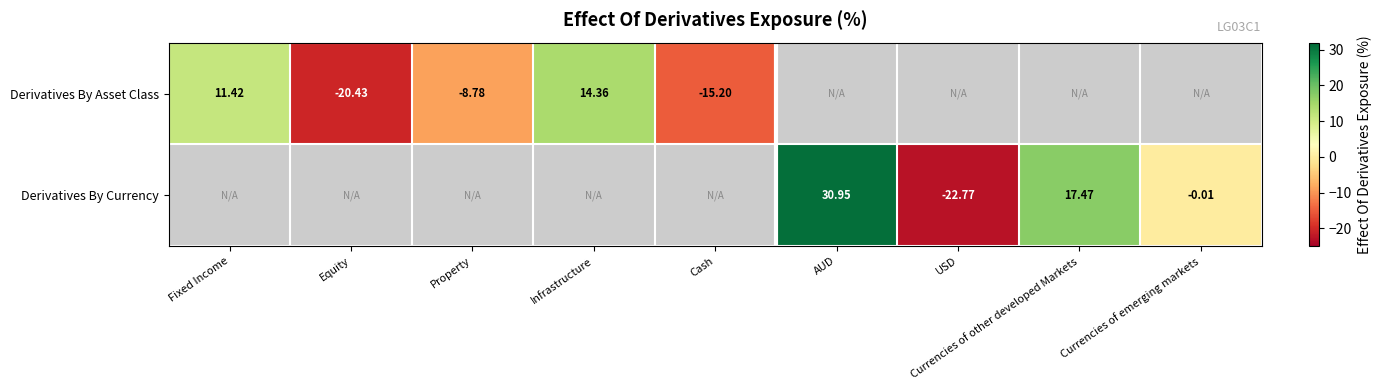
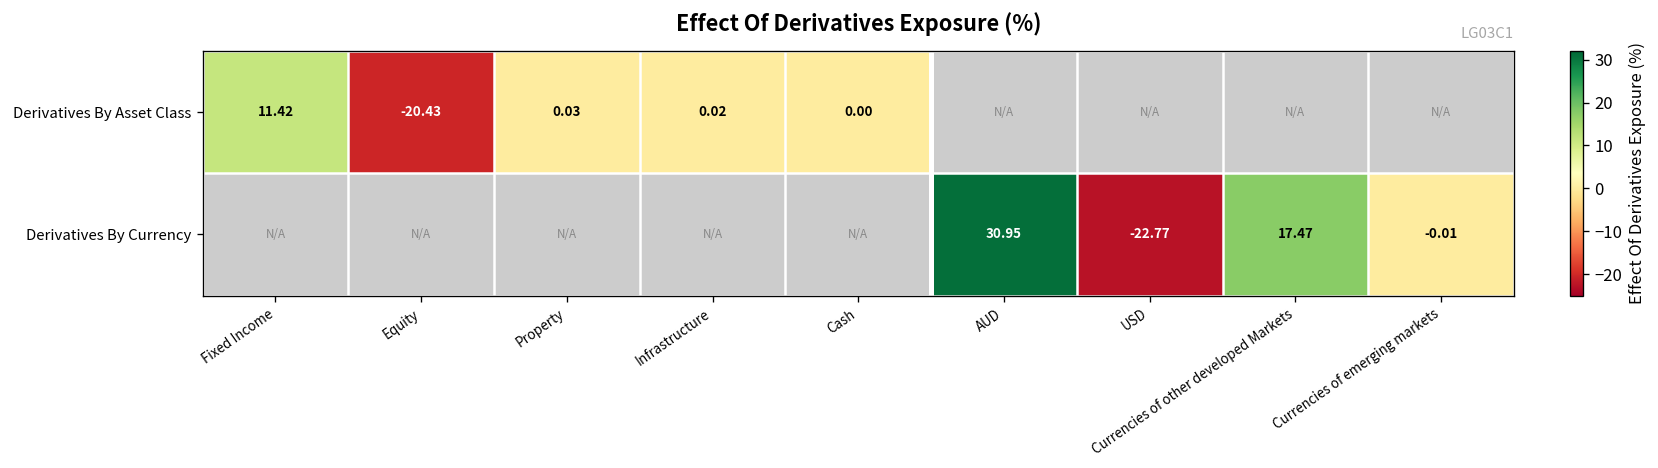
  {
    "Derivatives By Asset Class": {
      "Fixed Income": 11.42,
      "Equity": -20.43,
-     "Property": -8.78,
-     "Infrastructure": 14.36,
-     "Cash": -15.20
+     "Property": 0.03,
+     "Infrastructure": 0.02,
+     "Cash": 0.00
    },
    "Derivatives By Currency": {
      "AUD": 30.95,
      "USD": -22.77,
      "Currencies of other developed Markets": 17.47,
      "Currencies of emerging markets": -0.01
    }
  }
